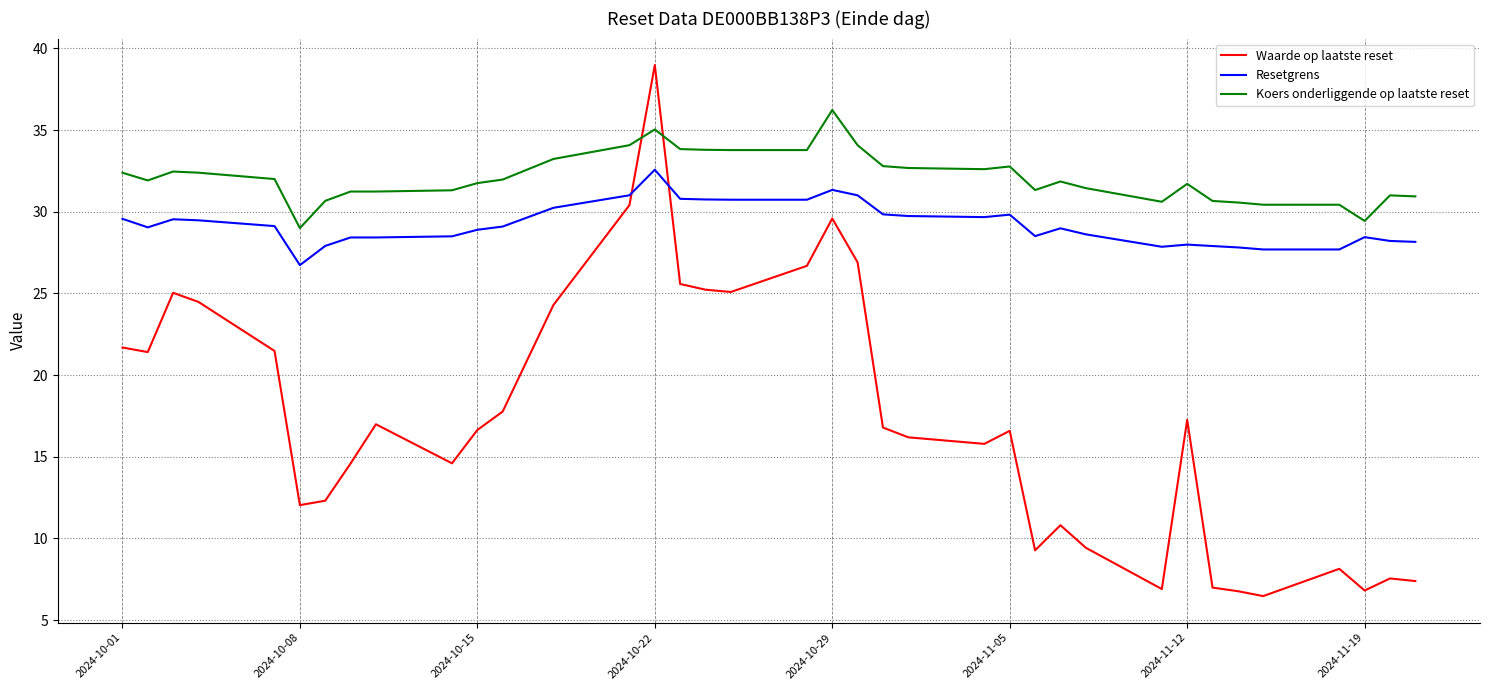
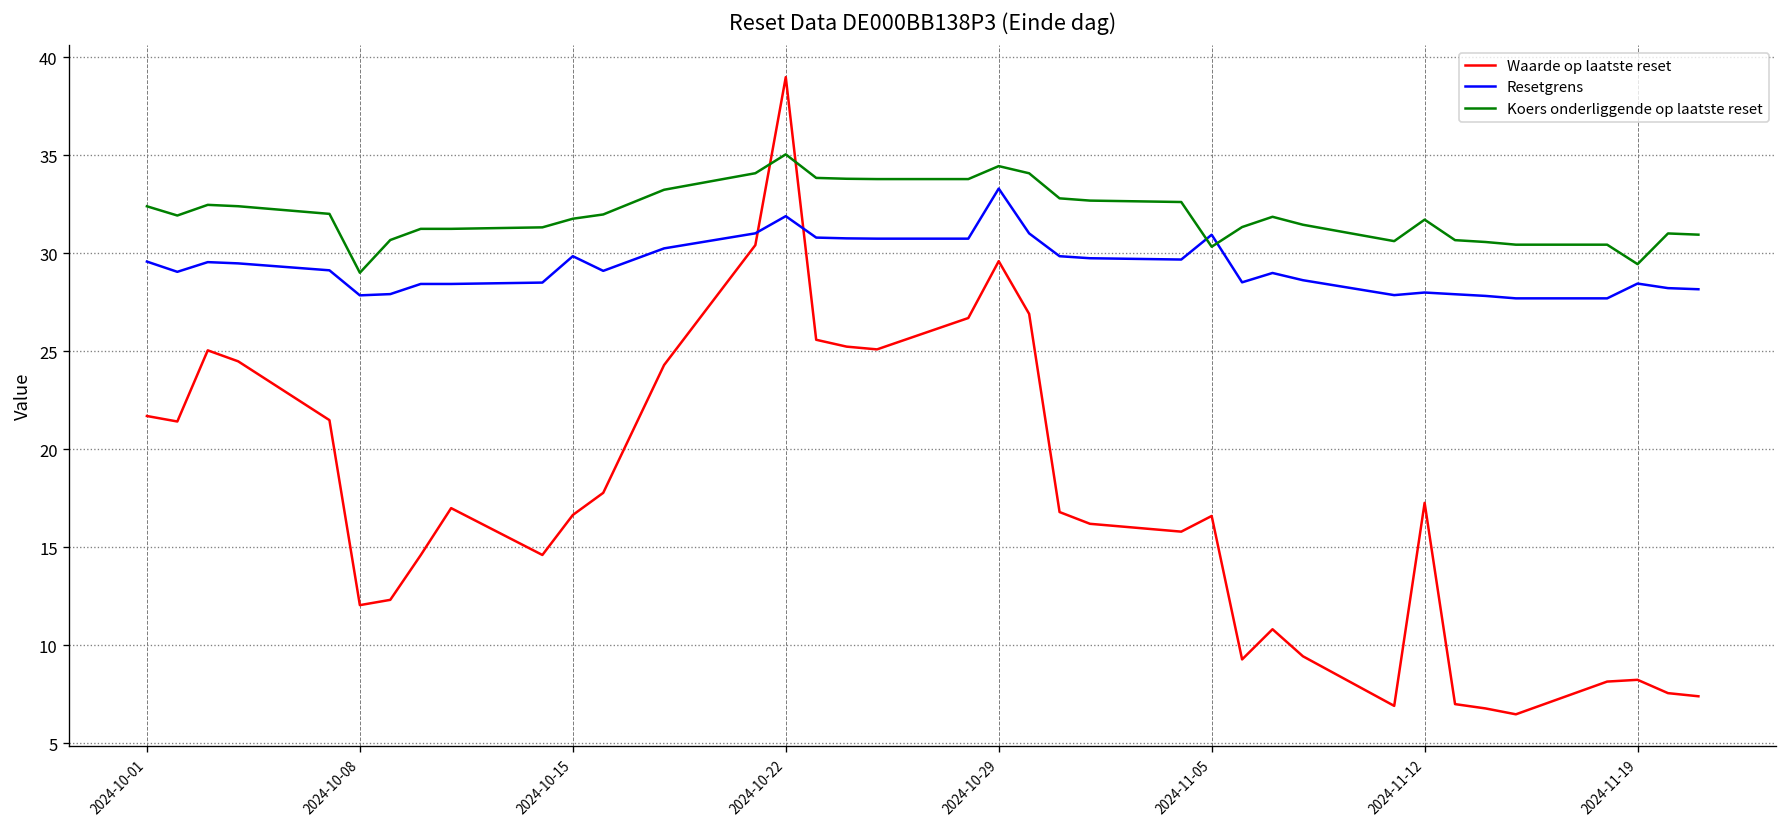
  {
    "Waarde op laatste reset": {
      "2024-10-01": 21.7,
      "2024-10-08": 12.0,
      "2024-10-15": 16.6,
      "2024-10-22": 39.0,
      "2024-10-29": 29.6,
      "2024-11-05": 16.6,
      "2024-11-12": 17.3,
-     "2024-11-19": 6.8
+     "2024-11-19": 8.2
    },
    "Resetgrens": {
      "2024-10-01": 29.6,
-     "2024-10-08": 26.7,
-     "2024-10-15": 28.9,
-     "2024-10-22": 32.6,
-     "2024-10-29": 31.3,
-     "2024-11-05": 29.8,
+     "2024-10-08": 27.8,
+     "2024-10-15": 29.8,
+     "2024-10-22": 31.9,
+     "2024-10-29": 33.3,
+     "2024-11-05": 30.9,
      "2024-11-12": 28.0,
      "2024-11-19": 28.4
    },
    "Koers onderliggende op laatste reset": {
      "2024-10-01": 32.4,
      "2024-10-08": 29.0,
      "2024-10-15": 31.8,
      "2024-10-22": 35.0,
-     "2024-10-29": 36.2,
-     "2024-11-05": 32.8,
+     "2024-10-29": 34.4,
+     "2024-11-05": 30.3,
      "2024-11-12": 31.7,
      "2024-11-19": 29.4
    }
  }
